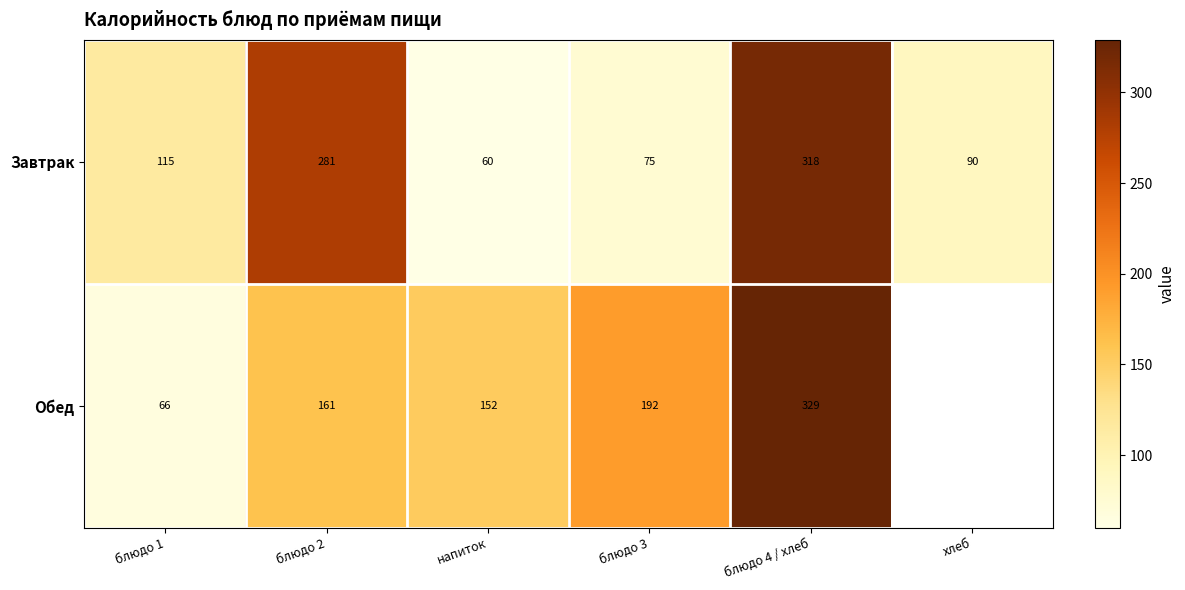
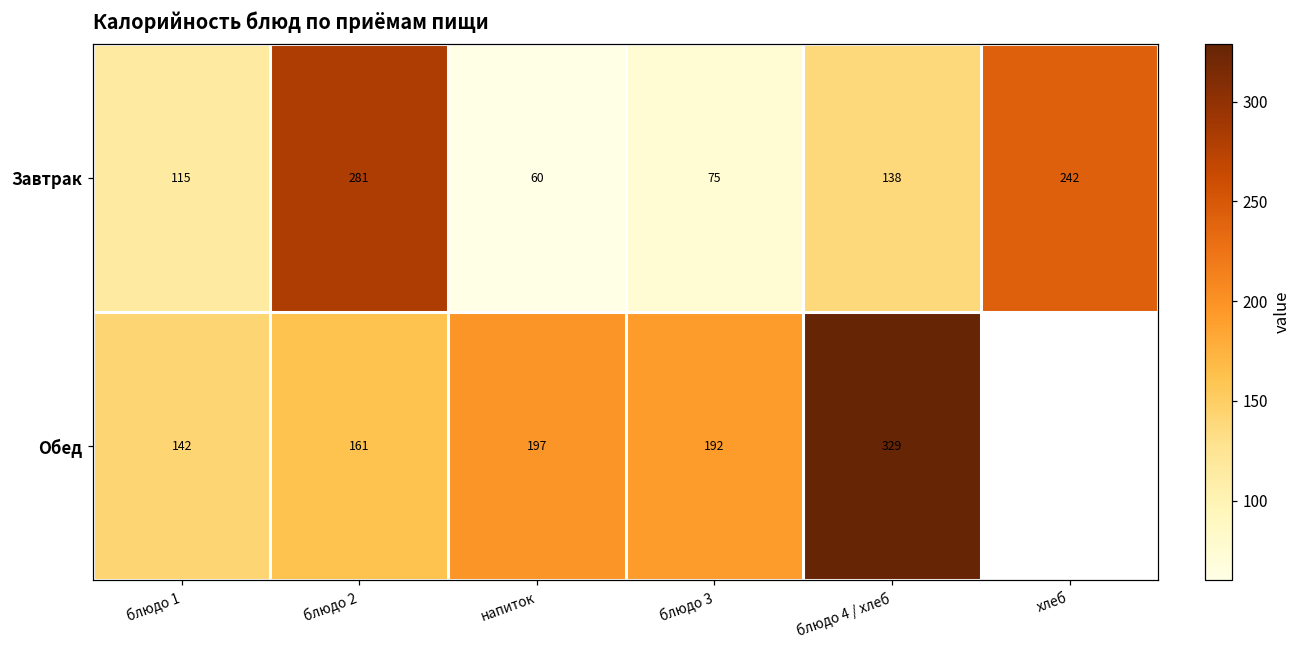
  {
    "Завтрак": {
      "блюдо 1": 115,
      "блюдо 2": 281,
      "напиток": 60,
      "блюдо 3": 75,
-     "блюдо 4 / хлеб": 318,
-     "хлеб": 90
+     "блюдо 4 / хлеб": 138,
+     "хлеб": 242
    },
    "Обед": {
-     "блюдо 1": 66,
+     "блюдо 1": 142,
      "блюдо 2": 161,
-     "напиток": 152,
+     "напиток": 197,
      "блюдо 3": 192,
      "блюдо 4 / хлеб": 329
    }
  }
